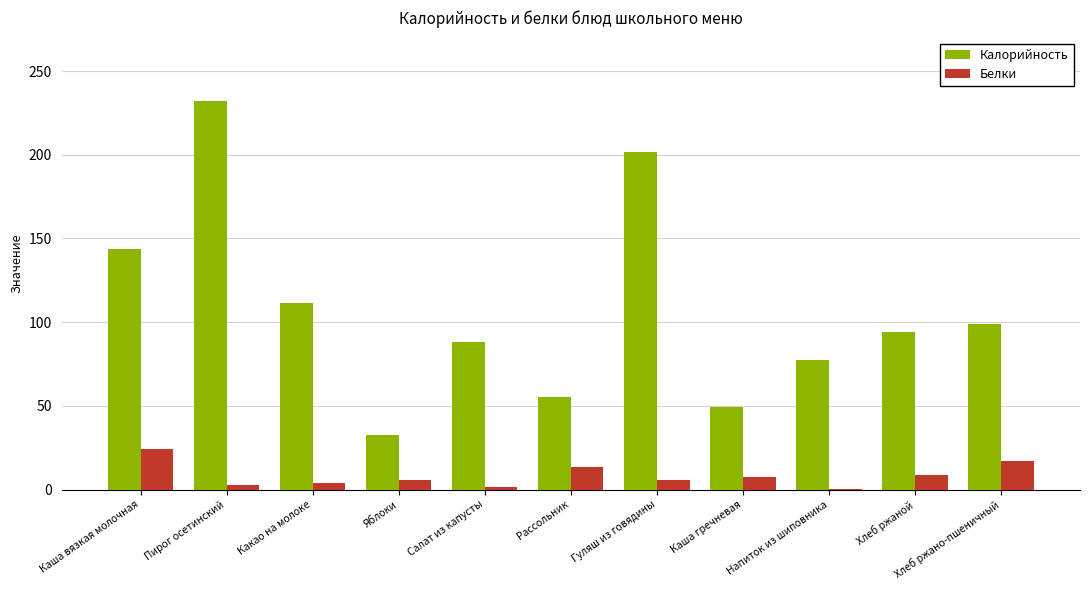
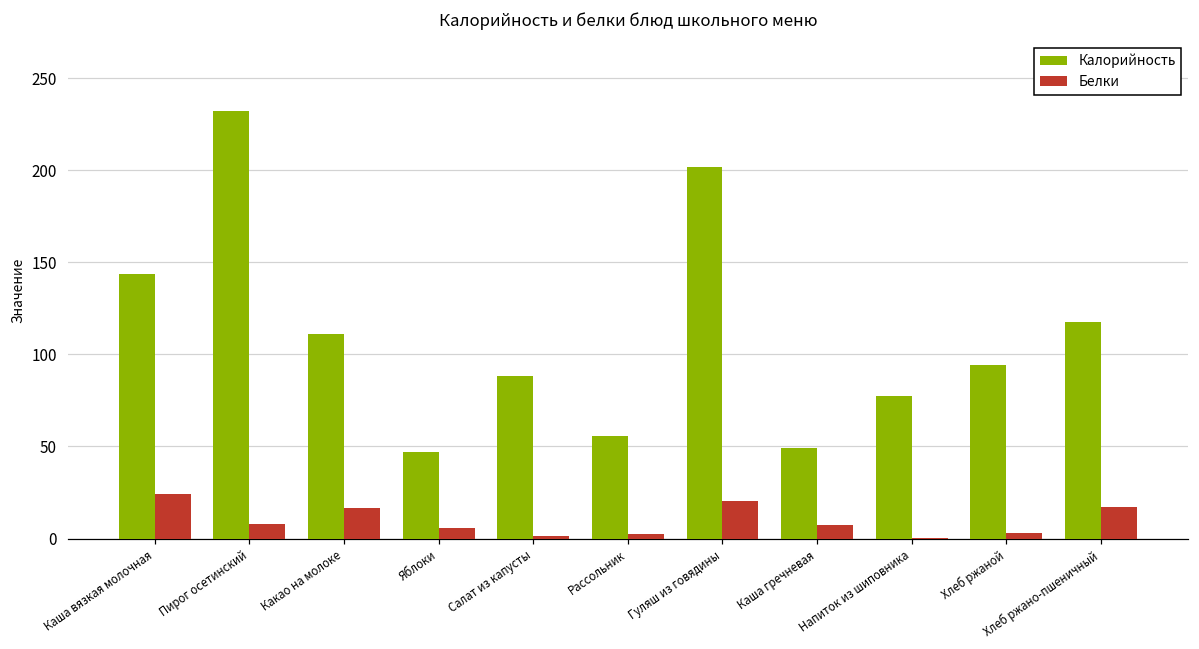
  {
    "Калорийность": {
      "Каша вязкая молочная": 144,
      "Пирог осетинский": 232,
      "Какао на молоке": 111,
-     "Яблоки": 33,
+     "Яблоки": 47,
      "Салат из капусты": 88,
      "Рассольник": 55,
      "Гуляш из говядины": 202,
      "Каша гречневая": 49,
      "Напиток из шиповника": 77,
      "Хлеб ржаной": 94,
-     "Хлеб ржано-пшеничный": 99
+     "Хлеб ржано-пшеничный": 118
    },
    "Белки": {
      "Каша вязкая молочная": 24,
-     "Пирог осетинский": 2,
-     "Какао на молоке": 4,
+     "Пирог осетинский": 8,
+     "Какао на молоке": 17,
      "Яблоки": 6,
      "Салат из капусты": 2,
-     "Рассольник": 14,
-     "Гуляш из говядины": 6,
+     "Рассольник": 2,
+     "Гуляш из говядины": 21,
      "Каша гречневая": 8,
-     "Хлеб ржаной": 8,
+     "Хлеб ржаной": 3,
      "Хлеб ржано-пшеничный": 17
    }
  }
